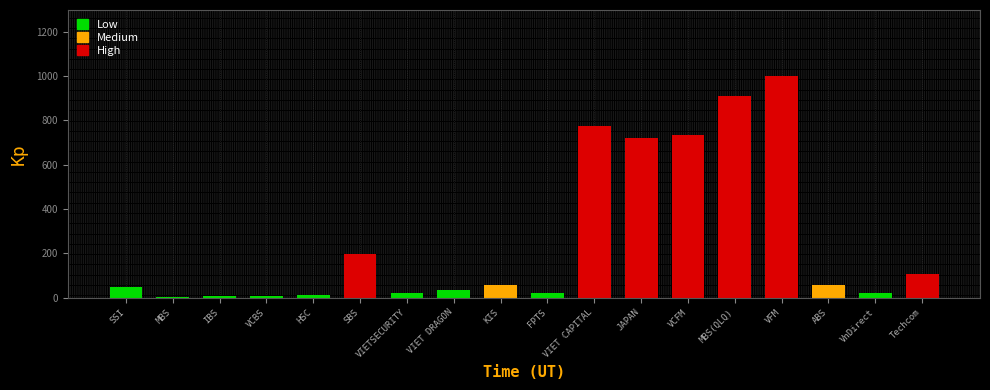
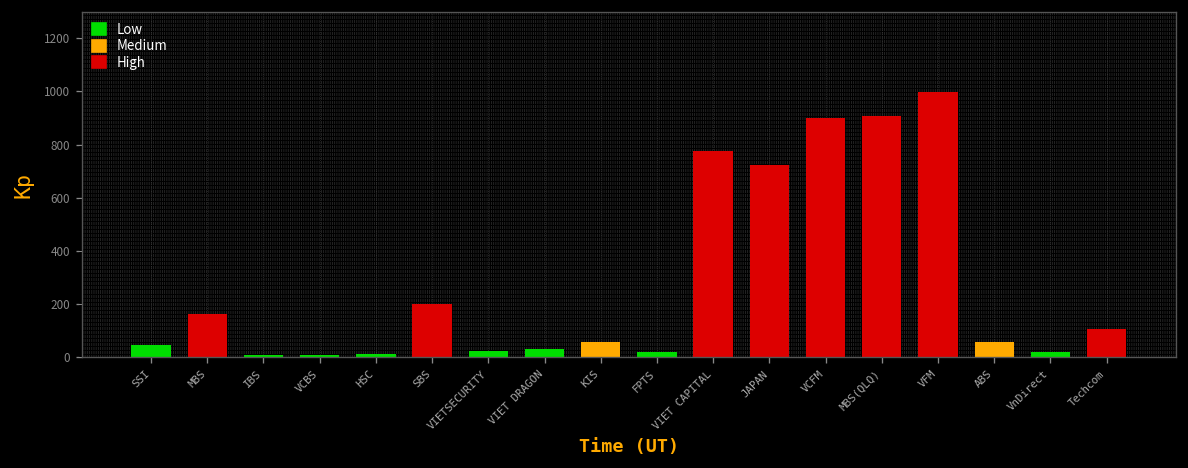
  {
    "SSI": 50,
-   "MBS": 10,
+   "MBS": 160,
    "SBS": 200,
    "VIETSECURITY": 20,
    "VIET DRAGON": 30,
    "KIS": 60,
    "FPTS": 20,
    "VIET CAPITAL": 780,
    "JAPAN": 720,
-   "VCFM": 730,
+   "VCFM": 900,
    "MBS(QLQ)": 910,
    "VFM": 1000,
    "ABS": 60,
    "VnDirect": 20,
    "Techcom": 110
  }
